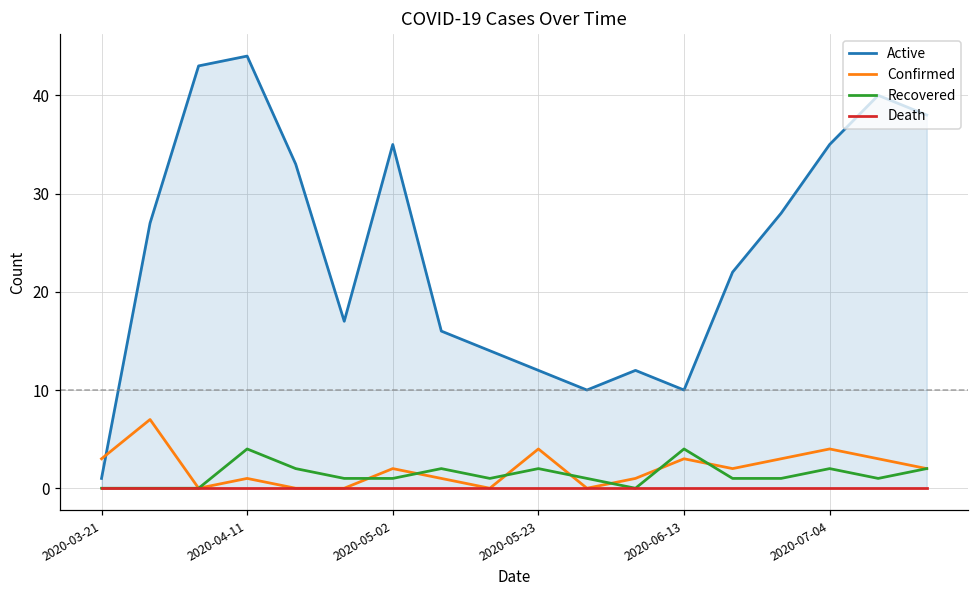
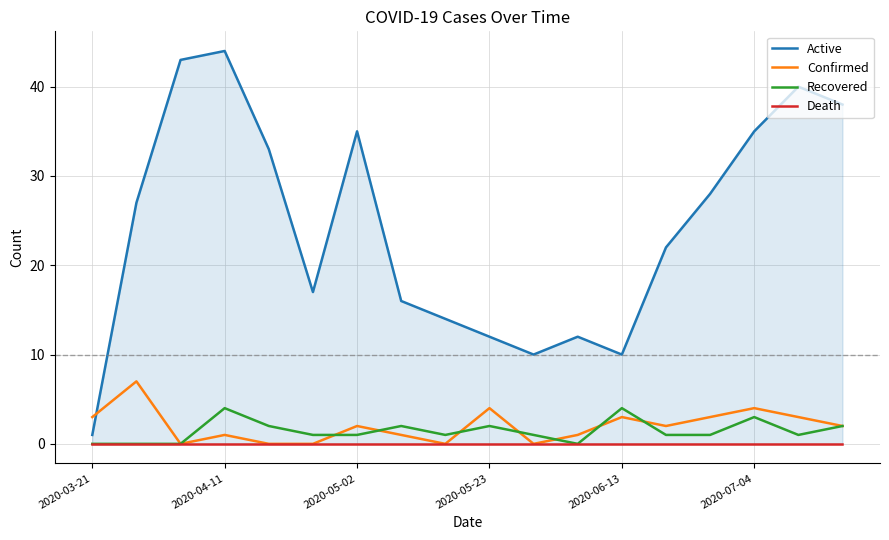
  {
    "Active": {
      "2020-03-21": 1,
      "2020-04-11": 44,
      "2020-05-02": 35,
      "2020-05-23": 12,
      "2020-06-13": 10,
      "2020-07-04": 35
    },
    "Confirmed": {
      "2020-03-21": 3,
      "2020-04-11": 1,
      "2020-05-02": 2,
      "2020-05-23": 4,
      "2020-06-13": 3,
      "2020-07-04": 4
    },
    "Recovered": {
      "2020-04-11": 4,
      "2020-05-02": 1,
      "2020-05-23": 2,
      "2020-06-13": 4,
-     "2020-07-04": 2
+     "2020-07-04": 3
    },
    "Death": {
      "2020-04-11": 0,
      "2020-05-02": 0,
      "2020-05-23": 0,
      "2020-06-13": 0,
      "2020-07-04": 0
    }
  }
